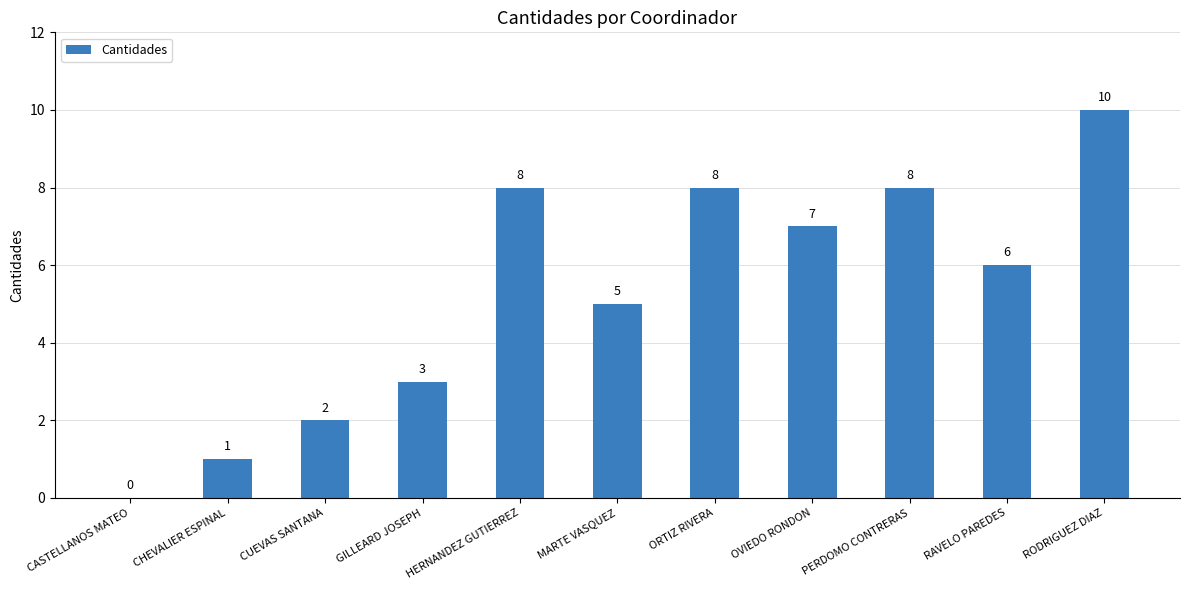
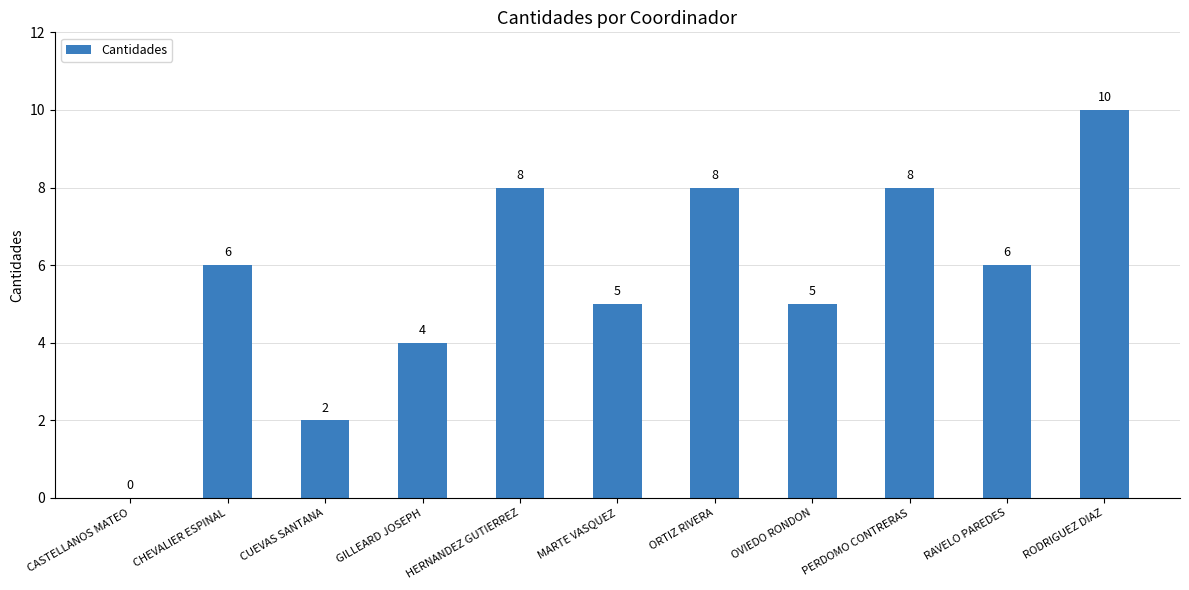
  {
    "CASTELLANOS MATEO": 0,
-   "CHEVALIER ESPINAL": 1,
+   "CHEVALIER ESPINAL": 6,
    "CUEVAS SANTANA": 2,
-   "GILLEARD JOSEPH": 3,
+   "GILLEARD JOSEPH": 4,
    "HERNANDEZ GUTIERREZ": 8,
    "MARTE VASQUEZ": 5,
    "ORTIZ RIVERA": 8,
-   "OVIEDO RONDON": 7,
+   "OVIEDO RONDON": 5,
    "PERDOMO CONTRERAS": 8,
    "RAVELO PAREDES": 6,
    "RODRIGUEZ DIAZ": 10
  }
